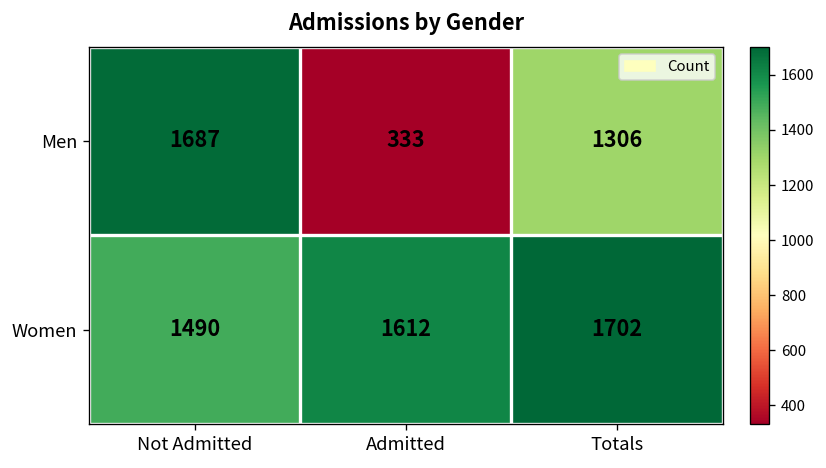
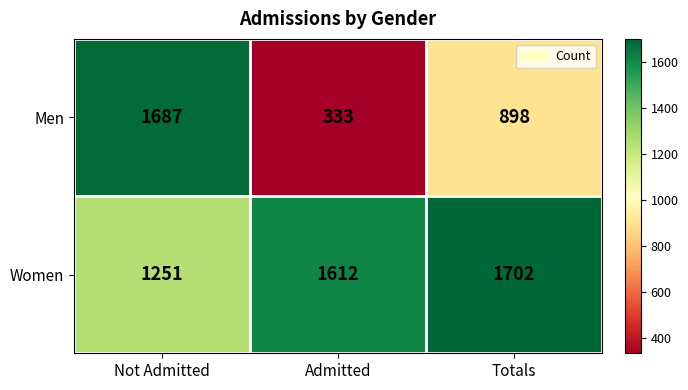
  {
    "Men": {
      "Not Admitted": 1687,
      "Admitted": 333,
-     "Totals": 1306
+     "Totals": 898
    },
    "Women": {
-     "Not Admitted": 1490,
+     "Not Admitted": 1251,
      "Admitted": 1612,
      "Totals": 1702
    }
  }
